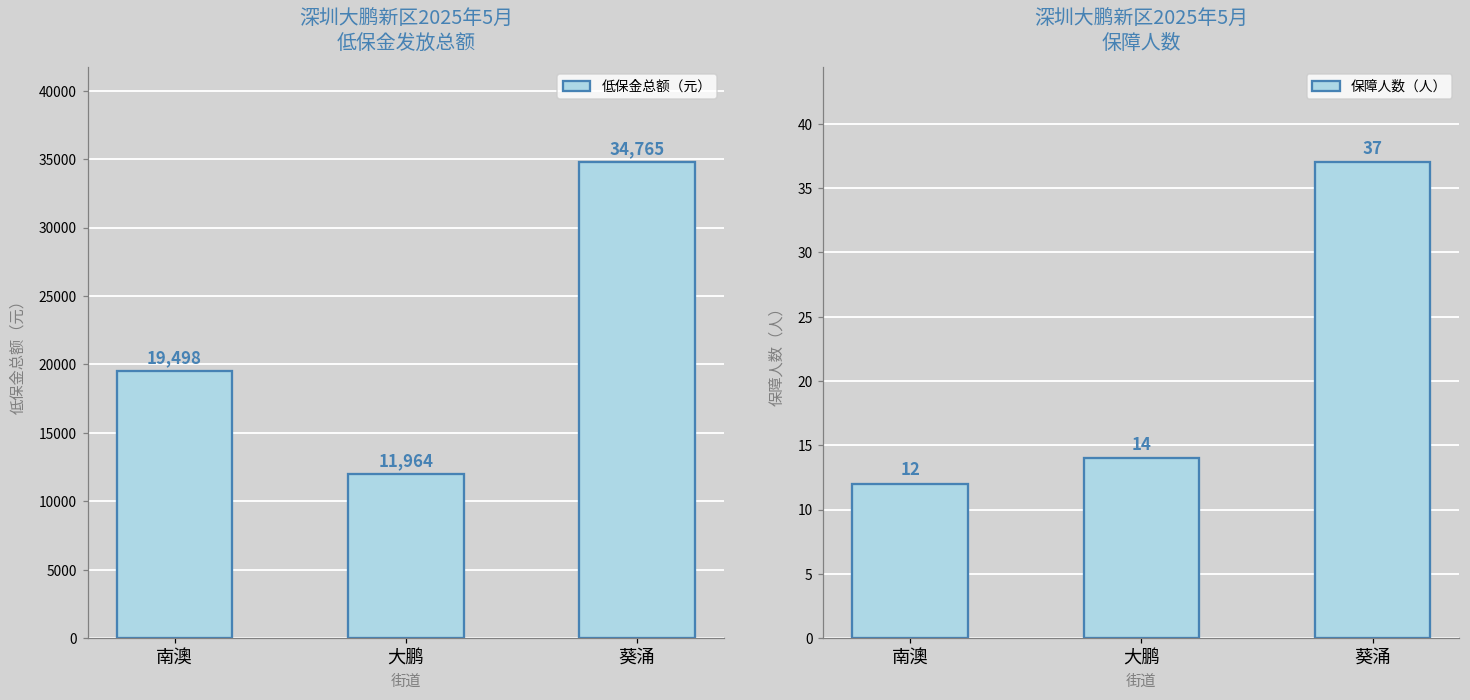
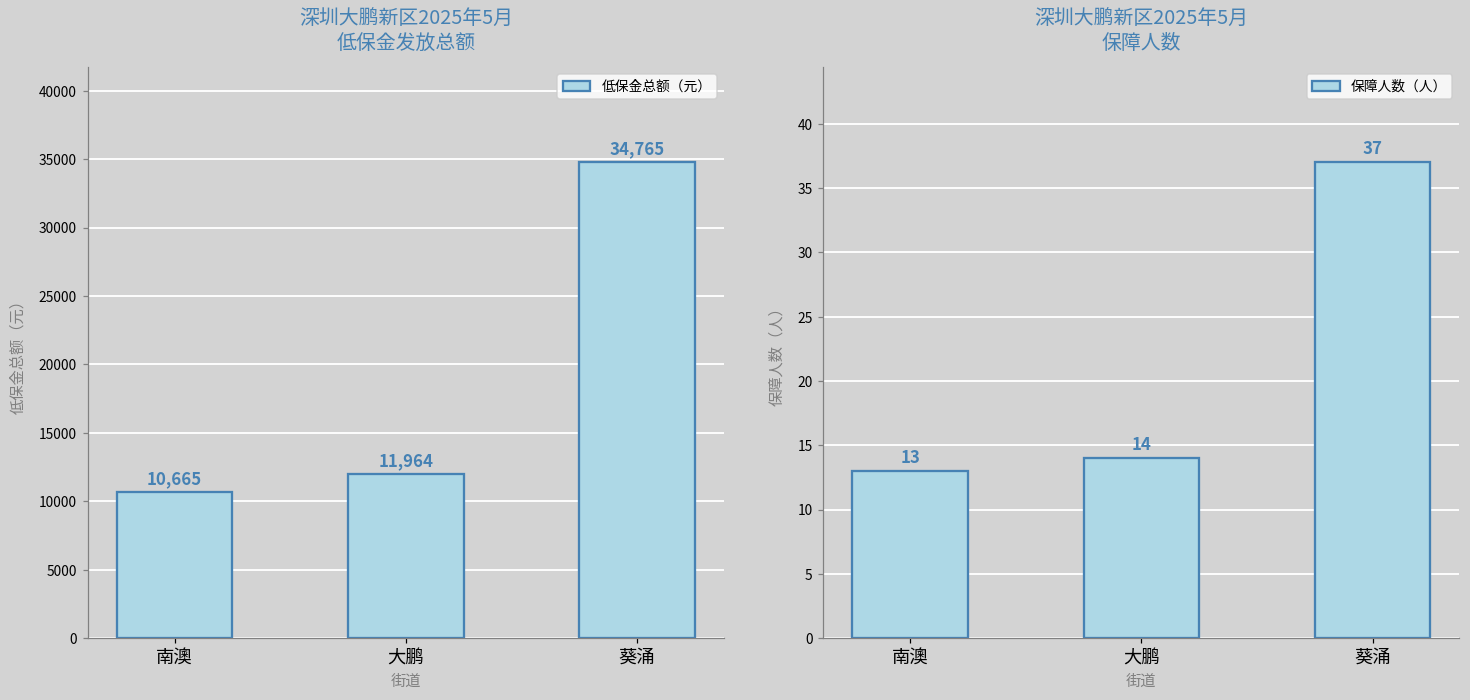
  {
    "深圳大鹏新区2025年5月 低保金发放总额": {
-     "南澳": "19,498",
+     "南澳": "10,665",
      "大鹏": "11,964",
      "葵涌": "34,765"
    },
    "深圳大鹏新区2025年5月 保障人数": {
-     "南澳": "12",
+     "南澳": "13",
      "大鹏": "14",
      "葵涌": "37"
    }
  }
